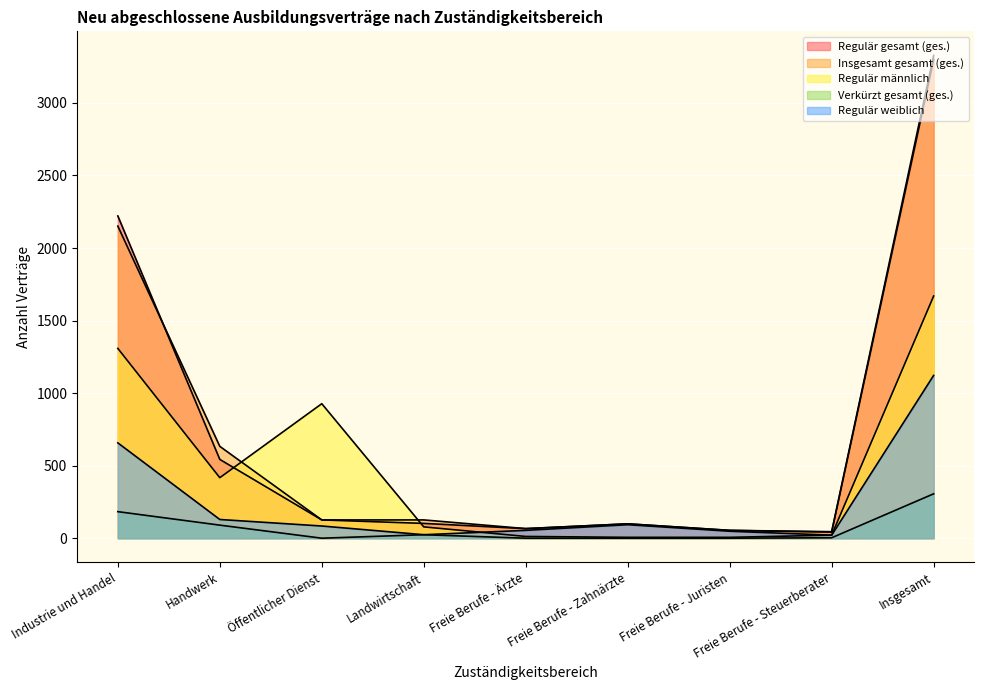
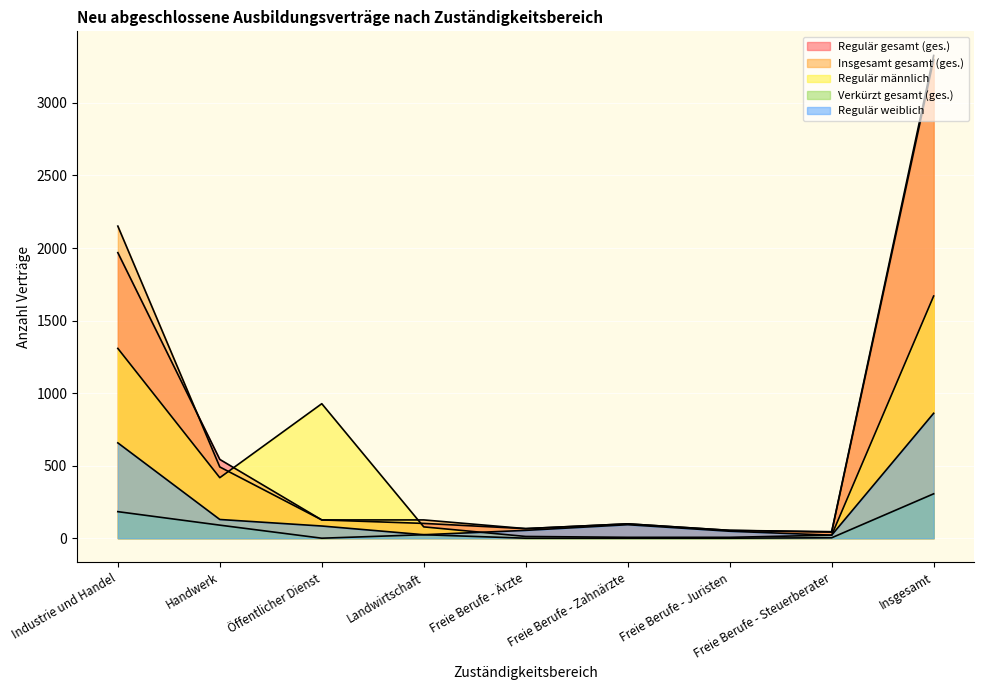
  {
    "Regulär gesamt (ges.)": {
-     "Industrie und Handel": 2220,
+     "Industrie und Handel": 1970,
      "Handwerk": 540,
      "Landwirtschaft": 100
    },
    "Insgesamt gesamt (ges.)": {
      "Industrie und Handel": 2150,
-     "Handwerk": 630,
+     "Handwerk": 490,
      "Landwirtschaft": 130
    },
    "Regulär männlich": {
      "Industrie und Handel": 1310,
      "Handwerk": 420,
      "Öffentlicher Dienst": 930,
      "Landwirtschaft": 80,
      "Insgesamt": 1670
    },
    "Verkürzt gesamt (ges.)": {
      "Industrie und Handel": 180,
      "Handwerk": 90,
      "Öffentlicher Dienst": 0,
      "Freie Berufe - Steuerberater": 0,
      "Insgesamt": 310
    },
    "Regulär weiblich": {
      "Industrie und Handel": 660,
      "Handwerk": 130,
      "Öffentlicher Dienst": 80,
-     "Insgesamt": 1120
+     "Insgesamt": 860
    }
  }
